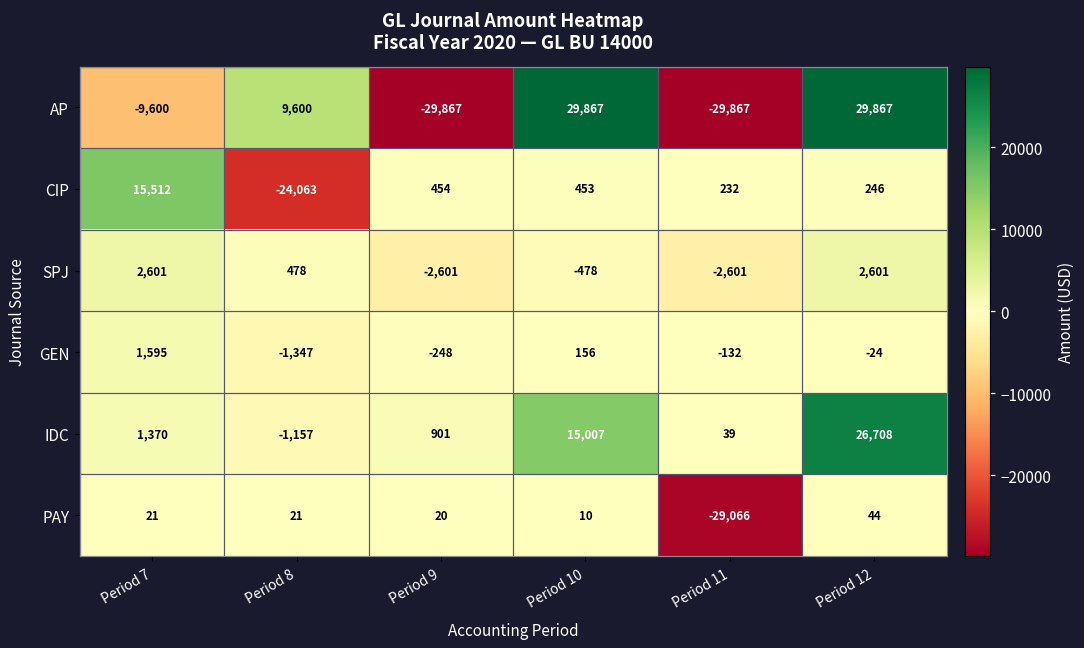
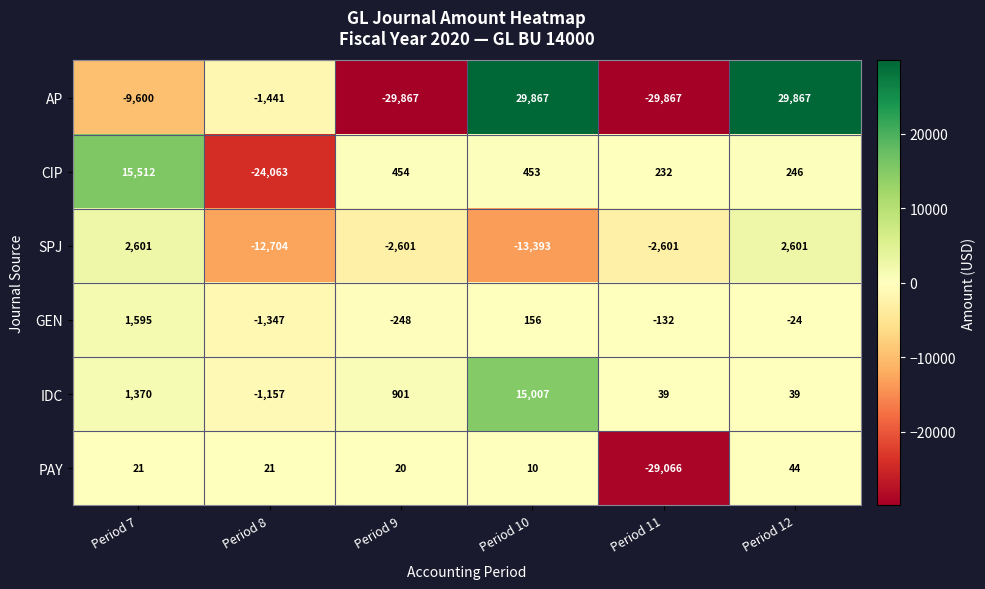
  {
    "AP": {
      "Period 7": "-9,600",
-     "Period 8": "9,600",
+     "Period 8": "-1,441",
      "Period 9": "-29,867",
      "Period 10": "29,867",
      "Period 11": "-29,867",
      "Period 12": "29,867"
    },
    "CIP": {
      "Period 7": "15,512",
      "Period 8": "-24,063",
      "Period 9": "454",
      "Period 10": "453",
      "Period 11": "232",
      "Period 12": "246"
    },
    "SPJ": {
      "Period 7": "2,601",
-     "Period 8": "478",
+     "Period 8": "-12,704",
      "Period 9": "-2,601",
-     "Period 10": "-478",
+     "Period 10": "-13,393",
      "Period 11": "-2,601",
      "Period 12": "2,601"
    },
    "GEN": {
      "Period 7": "1,595",
      "Period 8": "-1,347",
      "Period 9": "-248",
      "Period 10": "156",
      "Period 11": "-132",
      "Period 12": "-24"
    },
    "IDC": {
      "Period 7": "1,370",
      "Period 8": "-1,157",
      "Period 9": "901",
      "Period 10": "15,007",
      "Period 11": "39",
-     "Period 12": "26,708"
+     "Period 12": "39"
    },
    "PAY": {
      "Period 7": "21",
      "Period 8": "21",
      "Period 9": "20",
      "Period 10": "10",
      "Period 11": "-29,066",
      "Period 12": "44"
    }
  }
